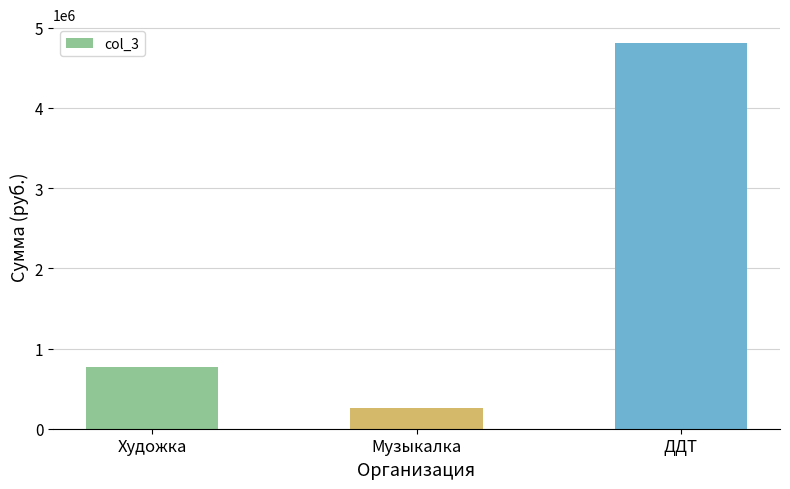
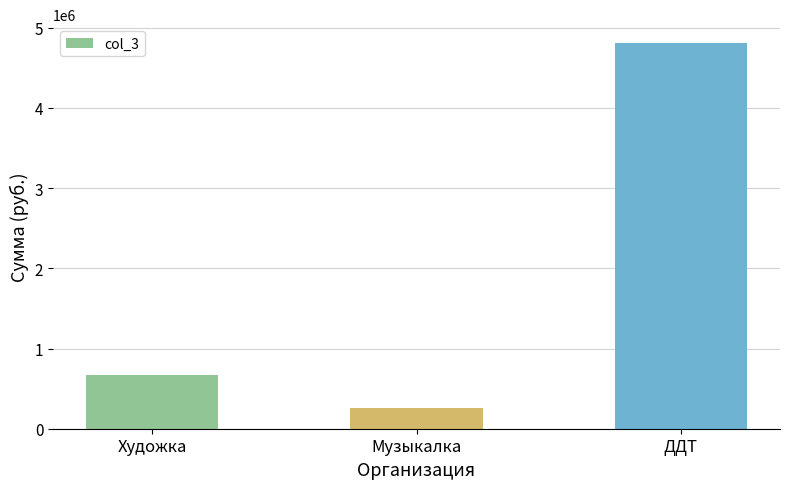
  {
-   "Художка": 800000,
+   "Художка": 700000,
    "Музыкалка": 300000,
    "ДДТ": 4800000
  }
